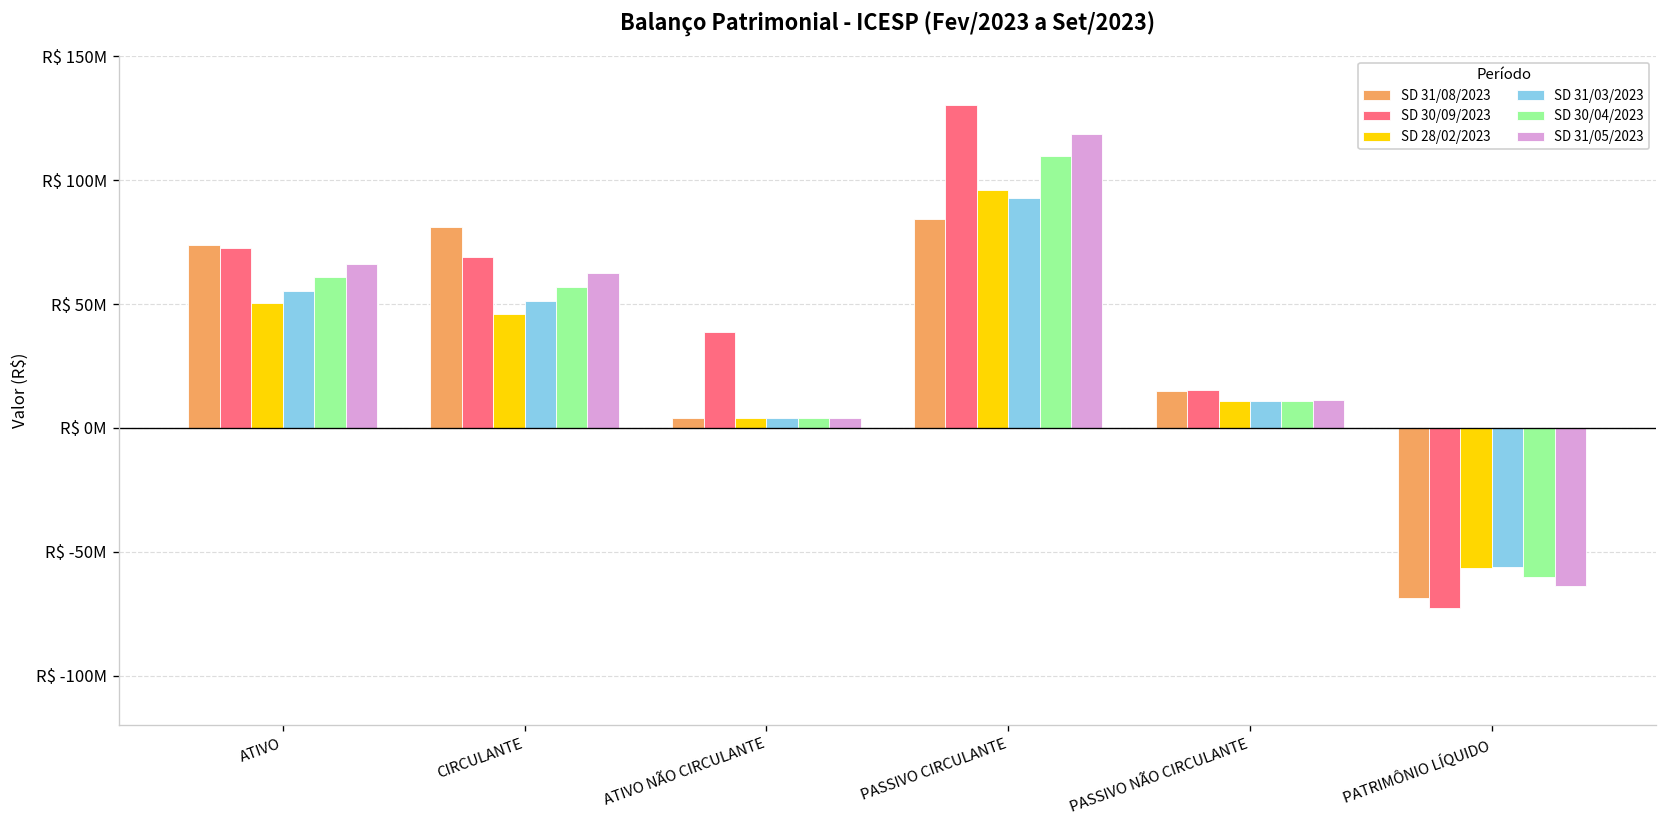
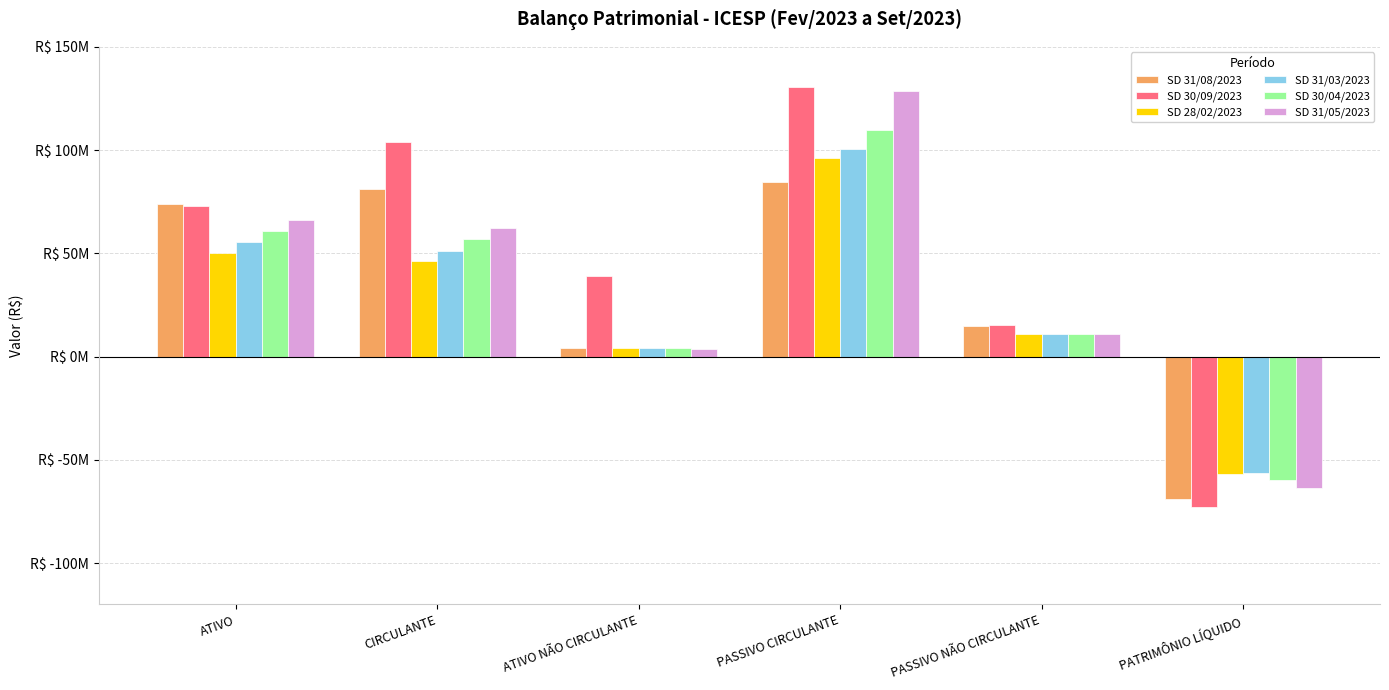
  {
    "SD 31/08/2023": {
      "ATIVO": "R$ 74000000",
      "CIRCULANTE": "R$ 81000000",
      "ATIVO NÃO CIRCULANTE": "R$ 4000000",
      "PASSIVO CIRCULANTE": "R$ 84000000",
      "PASSIVO NÃO CIRCULANTE": "R$ 15000000",
      "PATRIMÔNIO LÍQUIDO": "R$ -69000000"
    },
    "SD 30/09/2023": {
      "ATIVO": "R$ 73000000",
-     "CIRCULANTE": "R$ 69000000",
+     "CIRCULANTE": "R$ 104000000",
      "ATIVO NÃO CIRCULANTE": "R$ 39000000",
      "PASSIVO CIRCULANTE": "R$ 130000000",
      "PASSIVO NÃO CIRCULANTE": "R$ 15000000",
      "PATRIMÔNIO LÍQUIDO": "R$ -73000000"
    },
    "SD 28/02/2023": {
      "ATIVO": "R$ 50000000",
      "CIRCULANTE": "R$ 46000000",
      "ATIVO NÃO CIRCULANTE": "R$ 4000000",
      "PASSIVO CIRCULANTE": "R$ 96000000",
      "PASSIVO NÃO CIRCULANTE": "R$ 11000000",
      "PATRIMÔNIO LÍQUIDO": "R$ -57000000"
    },
    "SD 31/03/2023": {
      "ATIVO": "R$ 55000000",
      "CIRCULANTE": "R$ 51000000",
      "ATIVO NÃO CIRCULANTE": "R$ 4000000",
-     "PASSIVO CIRCULANTE": "R$ 93000000",
+     "PASSIVO CIRCULANTE": "R$ 101000000",
      "PASSIVO NÃO CIRCULANTE": "R$ 11000000",
      "PATRIMÔNIO LÍQUIDO": "R$ -56000000"
    },
    "SD 30/04/2023": {
      "ATIVO": "R$ 61000000",
      "CIRCULANTE": "R$ 57000000",
      "ATIVO NÃO CIRCULANTE": "R$ 4000000",
      "PASSIVO CIRCULANTE": "R$ 110000000",
      "PASSIVO NÃO CIRCULANTE": "R$ 11000000",
      "PATRIMÔNIO LÍQUIDO": "R$ -60000000"
    },
    "SD 31/05/2023": {
      "ATIVO": "R$ 66000000",
      "CIRCULANTE": "R$ 62000000",
      "ATIVO NÃO CIRCULANTE": "R$ 4000000",
-     "PASSIVO CIRCULANTE": "R$ 119000000",
+     "PASSIVO CIRCULANTE": "R$ 129000000",
      "PASSIVO NÃO CIRCULANTE": "R$ 11000000",
      "PATRIMÔNIO LÍQUIDO": "R$ -64000000"
    }
  }
